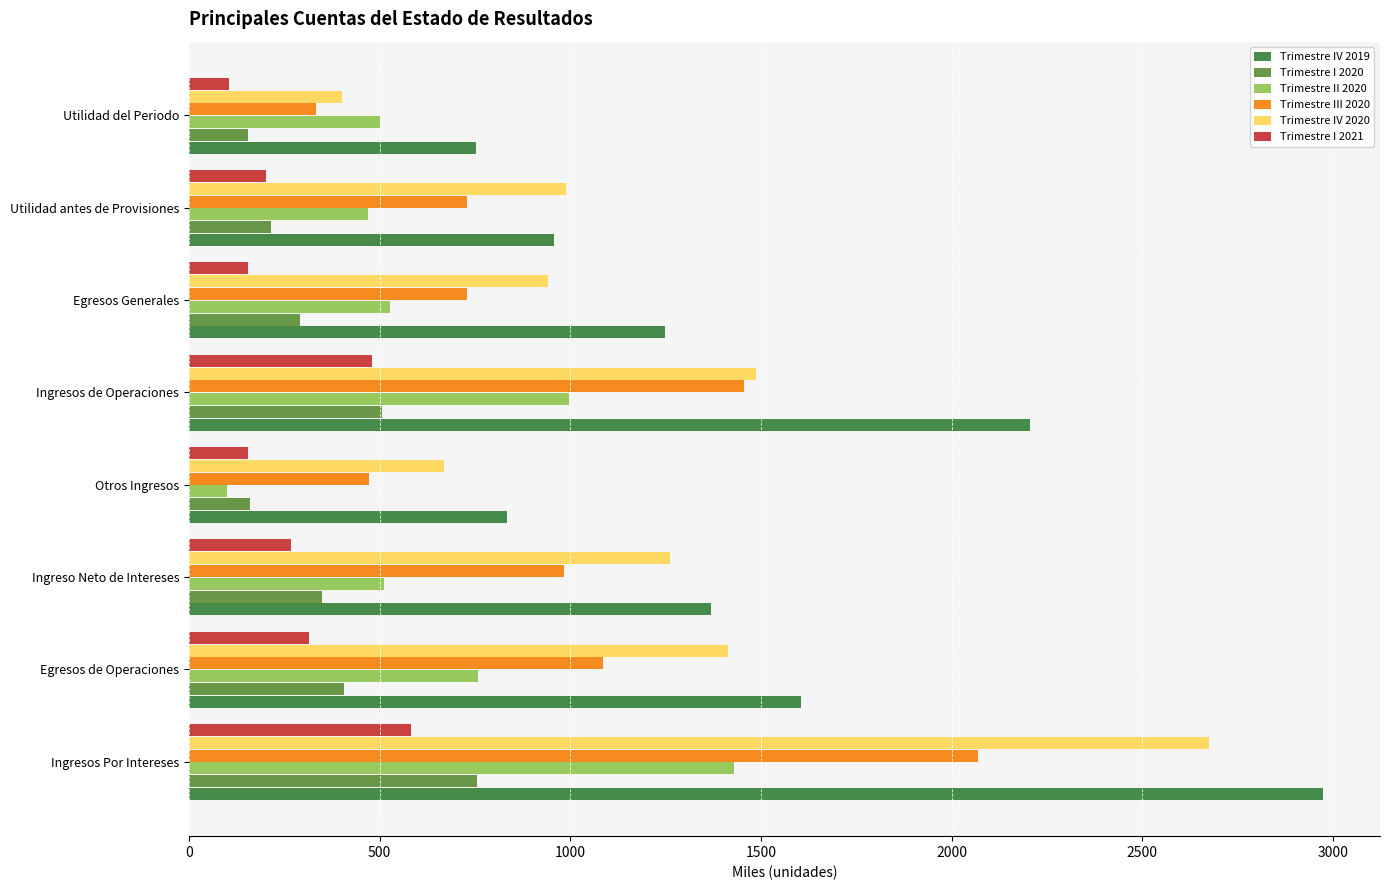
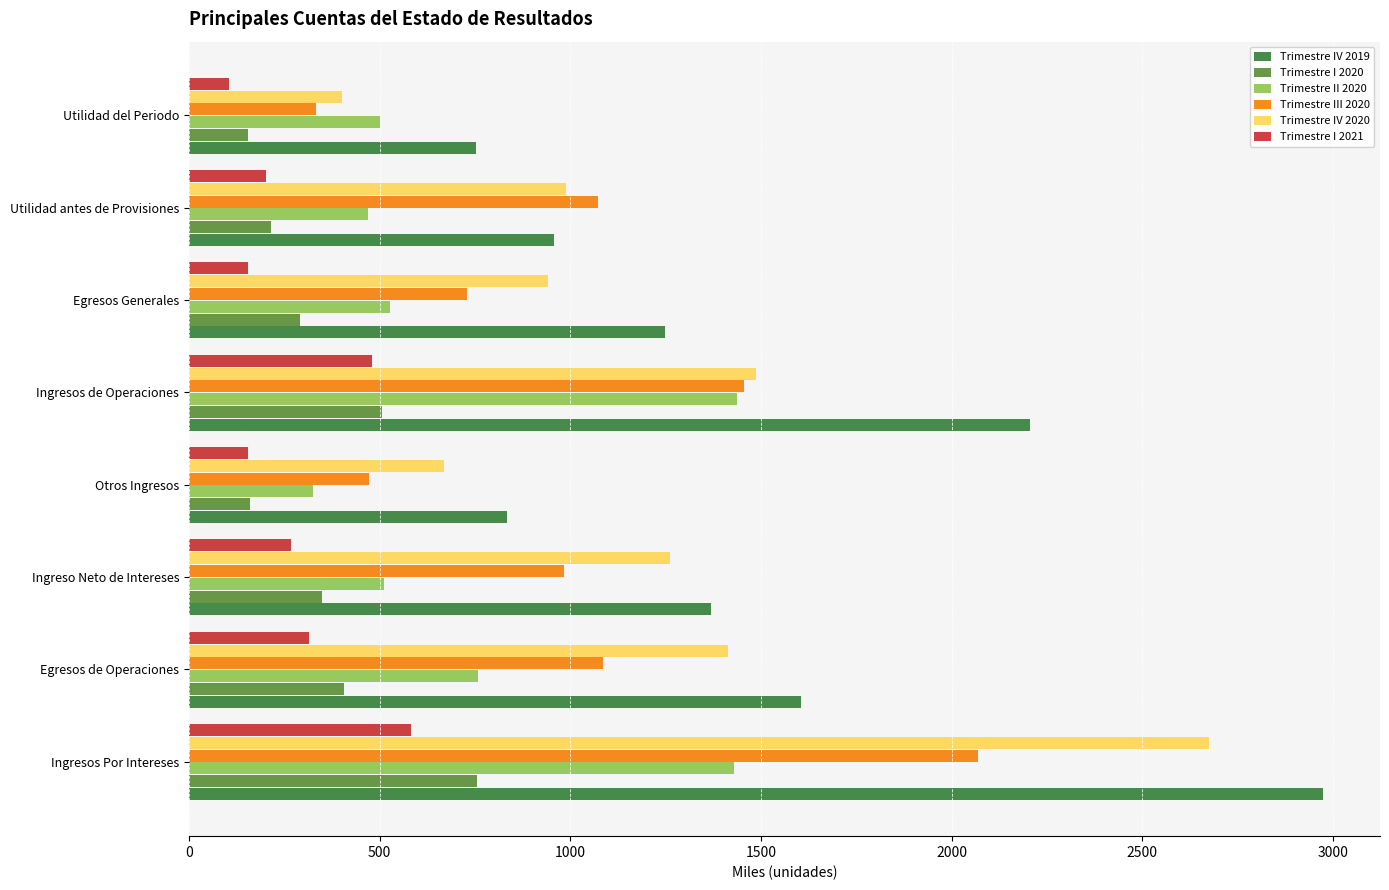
  {
    "Trimestre II 2020": {
      "Utilidad del Periodo": 500,
      "Utilidad antes de Provisiones": 470,
      "Egresos Generales": 530,
-     "Ingresos de Operaciones": 1000,
-     "Otros Ingresos": 100,
+     "Ingresos de Operaciones": 1440,
+     "Otros Ingresos": 320,
      "Ingreso Neto de Intereses": 510,
      "Egresos de Operaciones": 760,
      "Ingresos Por Intereses": 1430
    },
    "Trimestre III 2020": {
      "Utilidad del Periodo": 330,
-     "Utilidad antes de Provisiones": 730,
+     "Utilidad antes de Provisiones": 1070,
      "Egresos Generales": 730,
      "Ingresos de Operaciones": 1460,
      "Otros Ingresos": 470,
      "Ingreso Neto de Intereses": 980,
      "Egresos de Operaciones": 1090,
      "Ingresos Por Intereses": 2070
    },
    "Trimestre IV 2020": {
      "Utilidad del Periodo": 400,
      "Utilidad antes de Provisiones": 990,
      "Egresos Generales": 940,
      "Ingresos de Operaciones": 1490,
      "Otros Ingresos": 670,
      "Ingreso Neto de Intereses": 1260,
      "Egresos de Operaciones": 1410,
      "Ingresos Por Intereses": 2670
    },
    "Trimestre I 2021": {
      "Utilidad del Periodo": 100,
      "Utilidad antes de Provisiones": 200,
      "Egresos Generales": 150,
      "Ingresos de Operaciones": 480,
      "Otros Ingresos": 160,
      "Ingreso Neto de Intereses": 270,
      "Egresos de Operaciones": 310,
      "Ingresos Por Intereses": 580
    }
  }
